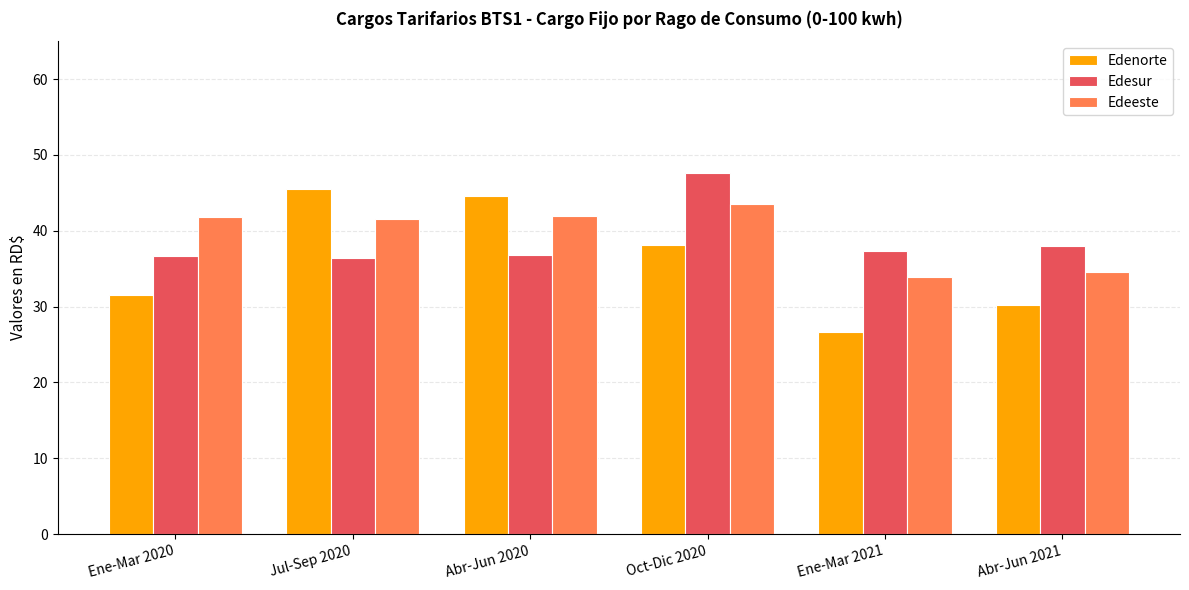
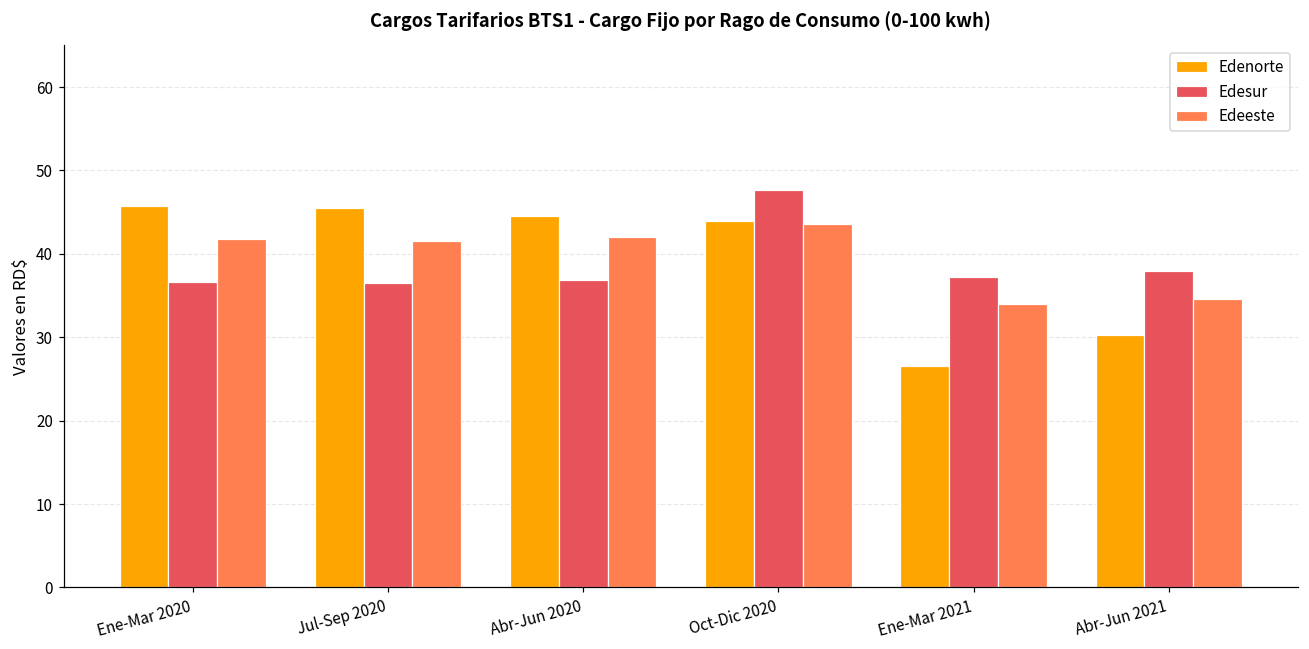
  {
    "Edenorte": {
-     "Ene-Mar 2020": 32,
+     "Ene-Mar 2020": 46,
      "Jul-Sep 2020": 46,
      "Abr-Jun 2020": 45,
-     "Oct-Dic 2020": 38,
+     "Oct-Dic 2020": 44,
      "Ene-Mar 2021": 27,
      "Abr-Jun 2021": 30
    }
  }
